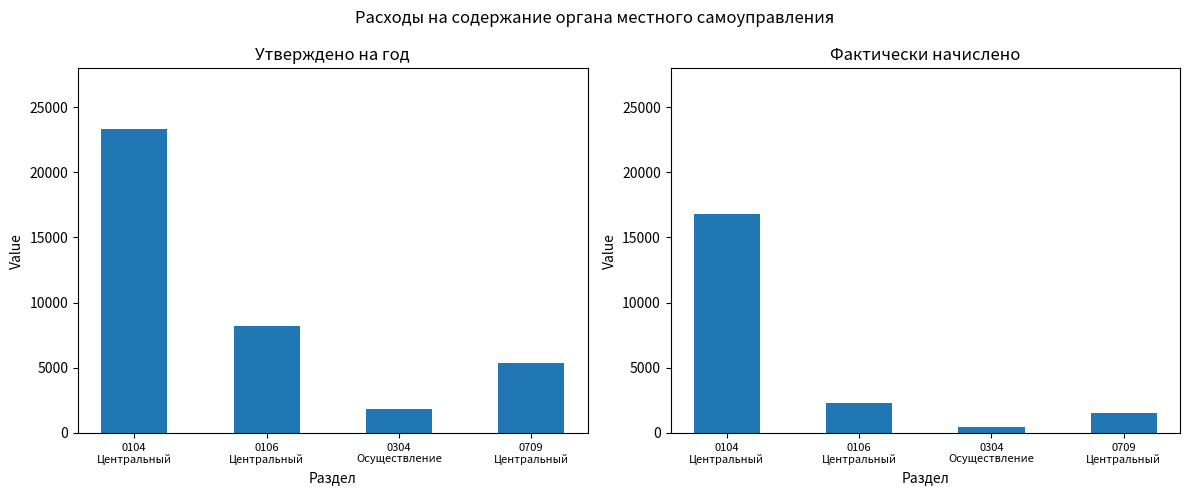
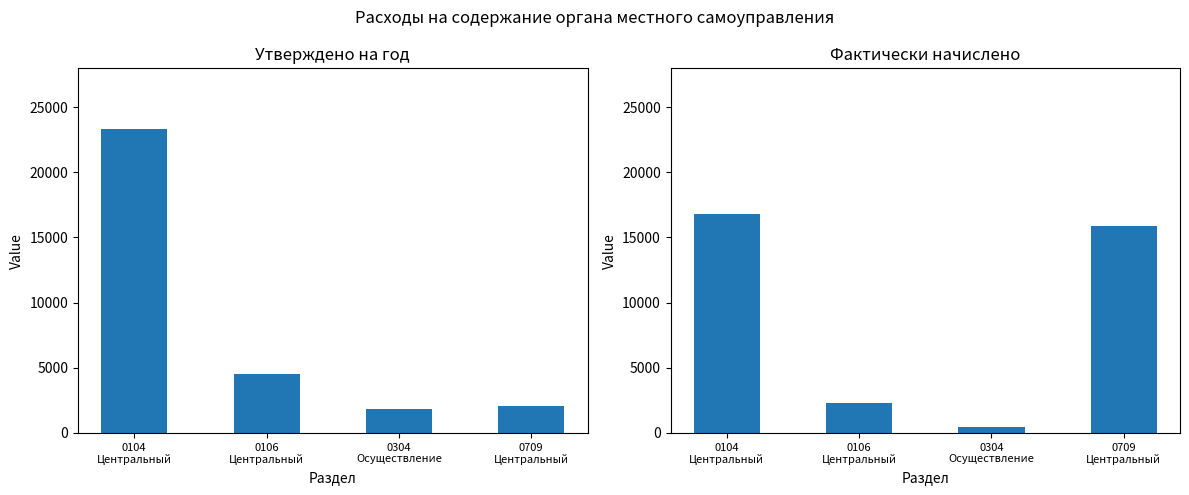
  {
    "Утверждено на год": {
      "0104 Центральный": 23300,
-     "0106 Центральный": 8200,
+     "0106 Центральный": 4500,
      "0304 Осуществление": 1900,
-     "0709 Центральный": 5300
+     "0709 Центральный": 2000
    },
    "Фактически начислено": {
      "0104 Центральный": 16800,
      "0106 Центральный": 2300,
      "0304 Осуществление": 400,
-     "0709 Центральный": 1500
+     "0709 Центральный": 15900
    }
  }
